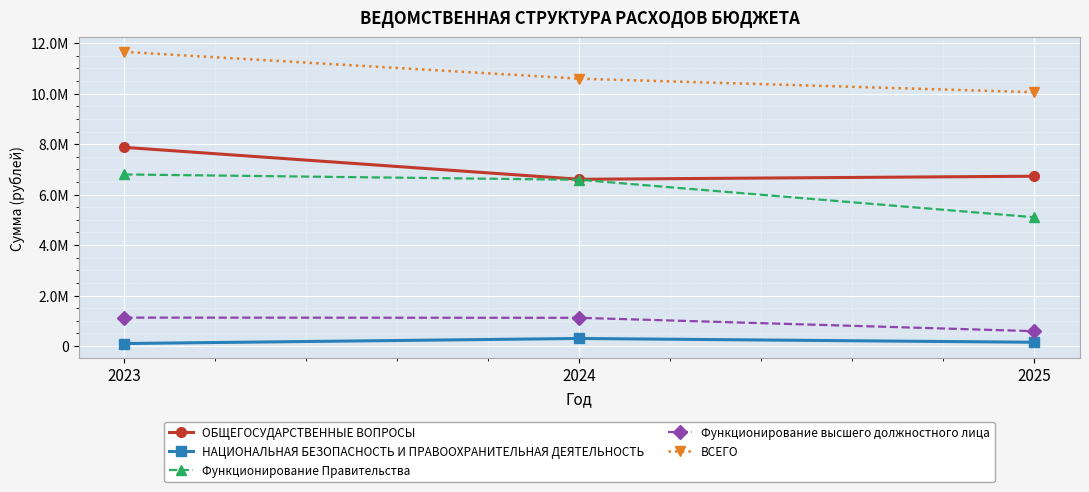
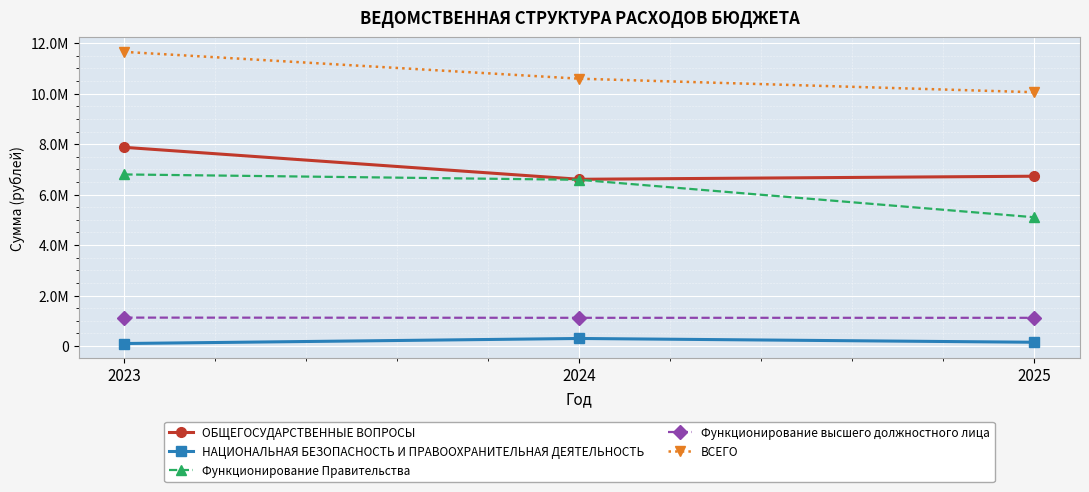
  {
    "ОБЩЕГОСУДАРСТВЕННЫЕ ВОПРОСЫ": {
      "2023": "7.9М",
      "2025": "6.7М"
    },
    "НАЦИОНАЛЬНАЯ БЕЗОПАСНОСТЬ И ПРАВООХРАНИТЕЛЬНАЯ ДЕЯТЕЛЬНОСТЬ": {
      "2023": "0.1М",
      "2024": "0.3М",
      "2025": "0.2М"
    },
    "Функционирование Правительства": {
      "2023": "6.8М",
      "2025": "5.1М"
    },
    "Функционирование высшего должностного лица": {
      "2023": "1.1М",
      "2024": "1.1М",
-     "2025": "0.6М"
+     "2025": "1.1М"
    },
    "ВСЕГО": {
      "2023": "11.7М",
      "2024": "10.6М",
      "2025": "10.1М"
    }
  }
